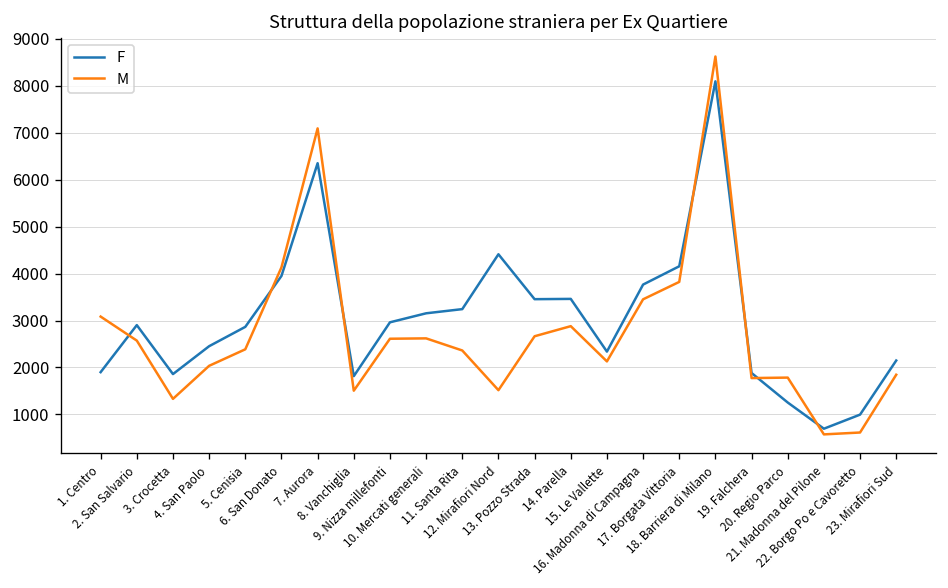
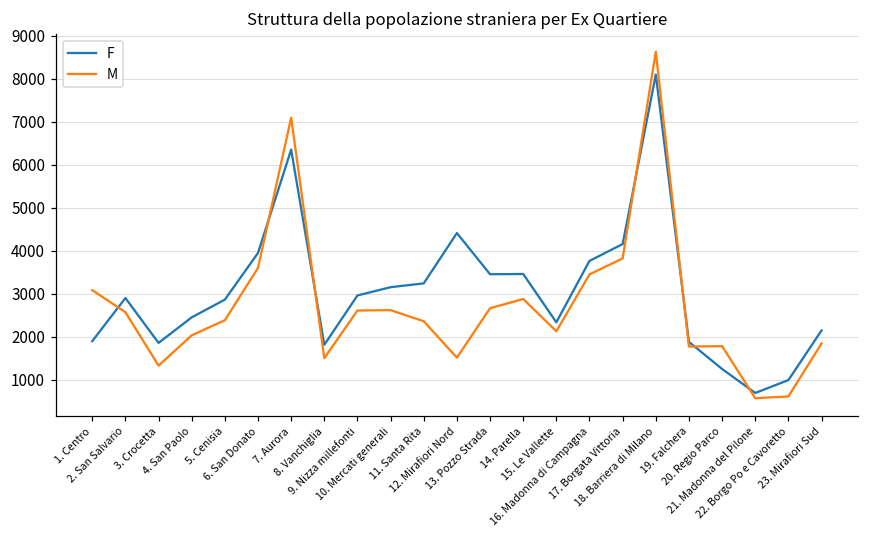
  {
    "F": {
      "1. Centro": 1900,
      "2. San Salvario": 2900,
      "3. Crocetta": 1900,
      "4. San Paolo": 2500,
      "5. Cenisia": 2900,
      "6. San Donato": 4000,
      "7. Aurora": 6400,
      "8. Vanchiglia": 1800,
      "9. Nizza millefonti": 3000,
      "10. Mercati generali": 3200,
      "11. Santa Rita": 3200,
      "12. Mirafiori Nord": 4400,
      "13. Pozzo Strada": 3500,
      "14. Parella": 3500,
      "15. Le Vallette": 2300,
      "16. Madonna di Campagna": 3800,
      "17. Borgata Vittoria": 4200,
      "18. Barriera di Milano": 8100,
      "19. Falchera": 1900,
      "20. Regio Parco": 1300,
      "21. Madonna del Pilone": 700,
      "22. Borgo Po e Cavoretto": 1000,
      "23. Mirafiori Sud": 2100
    },
    "M": {
      "1. Centro": 3100,
      "2. San Salvario": 2600,
      "3. Crocetta": 1300,
      "4. San Paolo": 2000,
      "5. Cenisia": 2400,
-     "6. San Donato": 4100,
+     "6. San Donato": 3600,
      "7. Aurora": 7100,
      "8. Vanchiglia": 1500,
      "9. Nizza millefonti": 2600,
      "10. Mercati generali": 2600,
      "11. Santa Rita": 2400,
      "12. Mirafiori Nord": 1500,
      "13. Pozzo Strada": 2700,
      "14. Parella": 2900,
      "15. Le Vallette": 2100,
      "16. Madonna di Campagna": 3500,
      "17. Borgata Vittoria": 3800,
      "18. Barriera di Milano": 8600,
      "19. Falchera": 1800,
      "20. Regio Parco": 1800,
      "21. Madonna del Pilone": 600,
      "22. Borgo Po e Cavoretto": 600,
      "23. Mirafiori Sud": 1800
    }
  }
